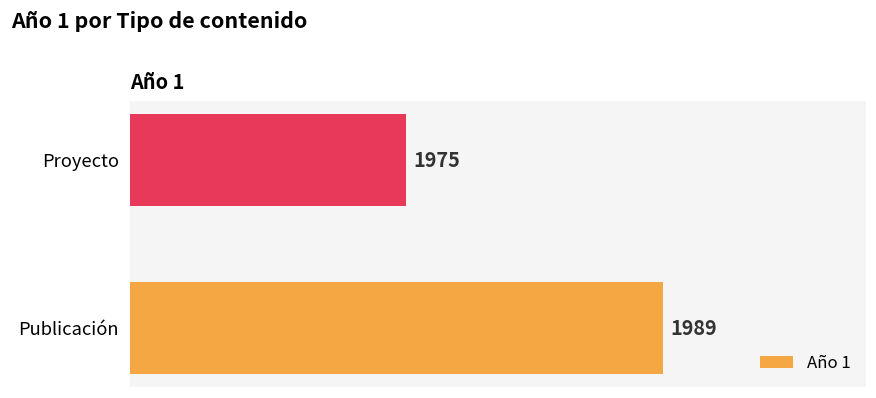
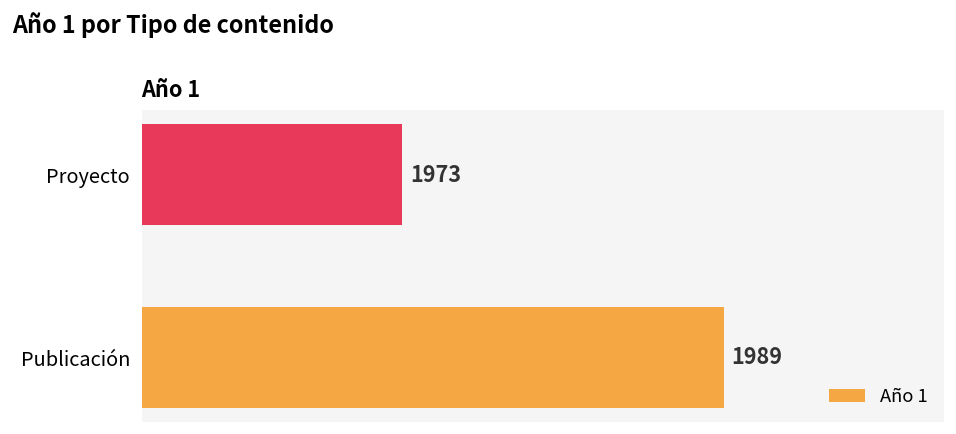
  {
-   "Proyecto": 1975,
+   "Proyecto": 1973,
    "Publicación": 1989
  }
